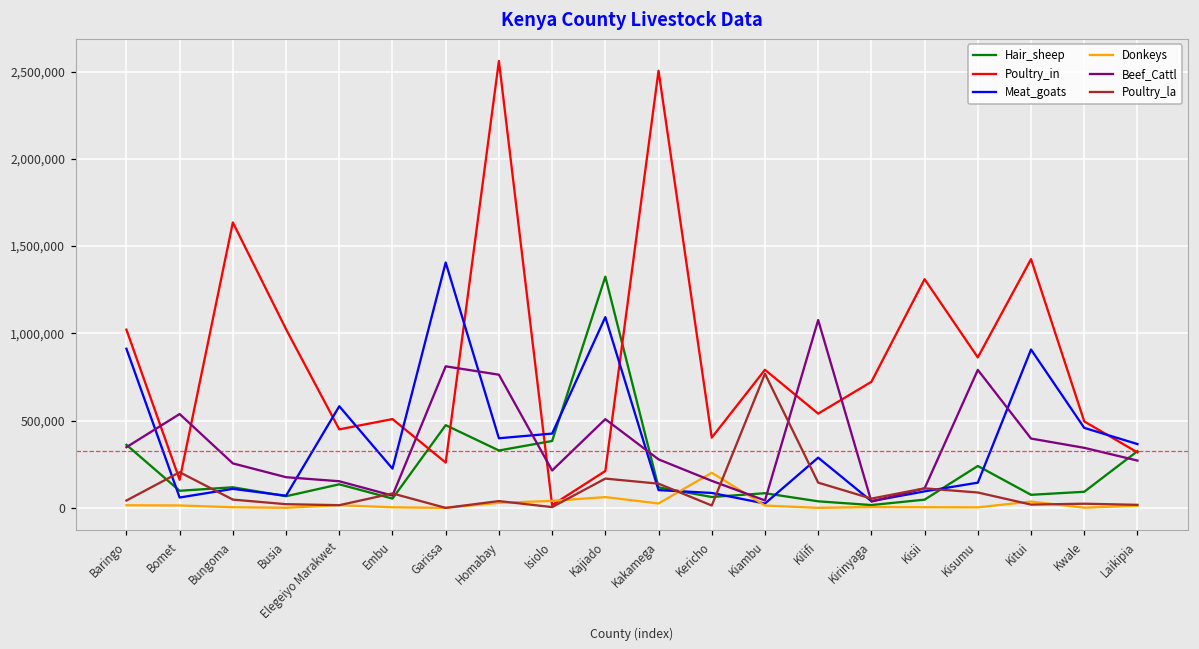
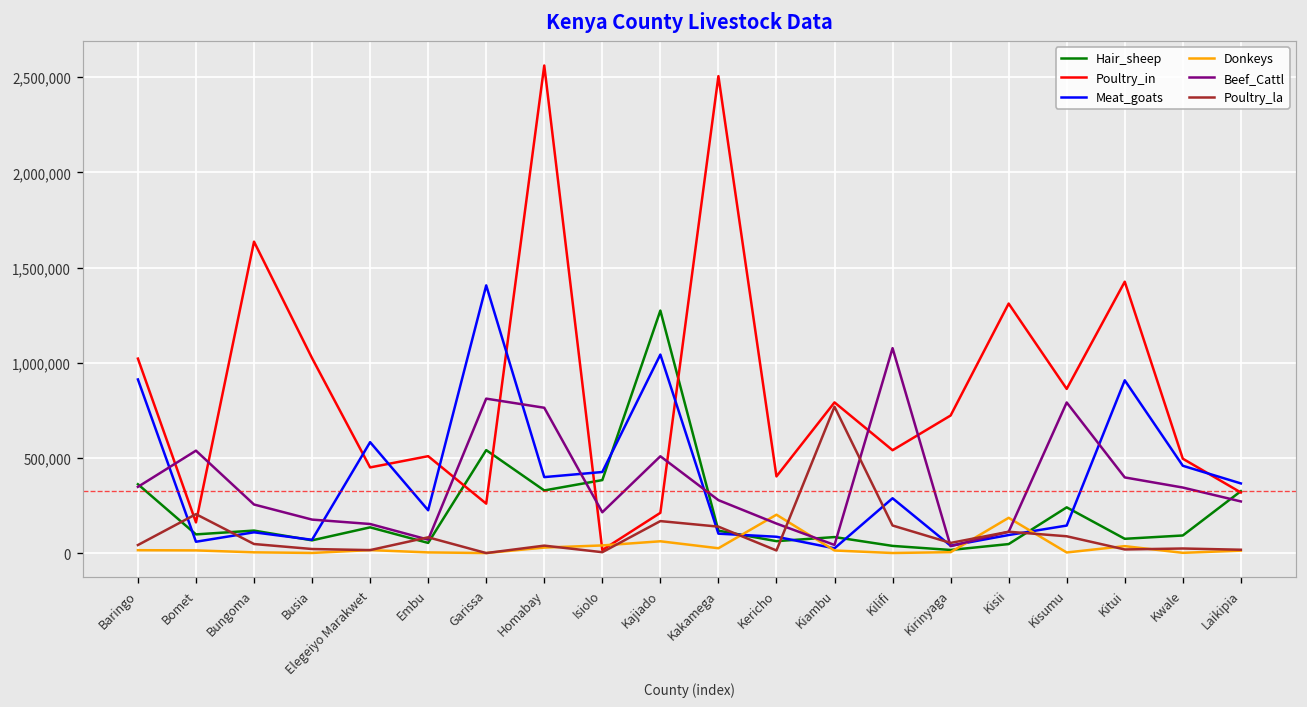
  {
    "Hair_sheep": {
      "Bomet": "100,000",
      "Elegeiyo Marakwet": "140,000",
      "Embu": "50,000",
-     "Garissa": "470,000",
+     "Garissa": "540,000",
      "Homabay": "330,000",
      "Isiolo": "380,000",
-     "Kajiado": "1,330,000",
+     "Kajiado": "1,270,000",
      "Kericho": "60,000",
      "Kiambu": "80,000",
      "Kilifi": "40,000",
      "Kisii": "50,000",
      "Kisumu": "240,000",
      "Kitui": "70,000",
      "Kwale": "90,000"
    },
    "Poultry_in": {
      "Baringo": "1,020,000",
      "Bomet": "160,000",
      "Bungoma": "1,640,000",
      "Busia": "1,020,000",
      "Elegeiyo Marakwet": "450,000",
      "Embu": "510,000",
      "Garissa": "260,000",
      "Homabay": "2,560,000",
      "Kajiado": "210,000",
      "Kakamega": "2,510,000",
      "Kericho": "400,000",
      "Kiambu": "790,000",
      "Kilifi": "540,000",
      "Kirinyaga": "720,000",
      "Kisii": "1,310,000",
      "Kisumu": "860,000",
      "Kitui": "1,430,000",
      "Kwale": "500,000"
    },
    "Meat_goats": {
      "Baringo": "910,000",
      "Bomet": "60,000",
      "Elegeiyo Marakwet": "580,000",
      "Embu": "220,000",
      "Garissa": "1,410,000",
      "Homabay": "400,000",
      "Isiolo": "430,000",
-     "Kajiado": "1,090,000",
+     "Kajiado": "1,040,000",
      "Kericho": "90,000",
      "Kilifi": "290,000",
      "Kisii": "90,000",
      "Kisumu": "140,000",
      "Kitui": "910,000",
      "Kwale": "460,000",
      "Laikipia": "370,000"
    },
    "Donkeys": {
      "Baringo": "20,000",
      "Bomet": "10,000",
      "Bungoma": "0",
      "Busia": "0",
      "Embu": "0",
      "Isiolo": "40,000",
      "Kajiado": "60,000",
      "Kakamega": "30,000",
      "Kericho": "200,000",
      "Kilifi": "0",
-     "Kisii": "0",
+     "Kisii": "190,000",
      "Kisumu": "0",
      "Kitui": "40,000",
      "Kwale": "0"
    },
    "Beef_Cattl": {
      "Bomet": "540,000",
      "Bungoma": "260,000",
      "Busia": "180,000",
      "Elegeiyo Marakwet": "150,000",
      "Garissa": "810,000",
      "Homabay": "760,000",
      "Isiolo": "210,000",
      "Kajiado": "510,000",
      "Kakamega": "280,000",
      "Kericho": "150,000",
      "Kiambu": "40,000",
      "Kilifi": "1,080,000",
      "Kisumu": "790,000",
      "Kitui": "400,000",
      "Kwale": "340,000",
      "Laikipia": "270,000"
    },
    "Poultry_la": {
      "Baringo": "40,000",
      "Bomet": "200,000",
      "Bungoma": "50,000",
      "Busia": "20,000",
      "Kajiado": "170,000",
      "Kakamega": "140,000",
      "Kericho": "10,000",
      "Kiambu": "770,000",
      "Kilifi": "140,000",
      "Kisumu": "90,000",
      "Kitui": "20,000",
      "Kwale": "20,000"
    }
  }
